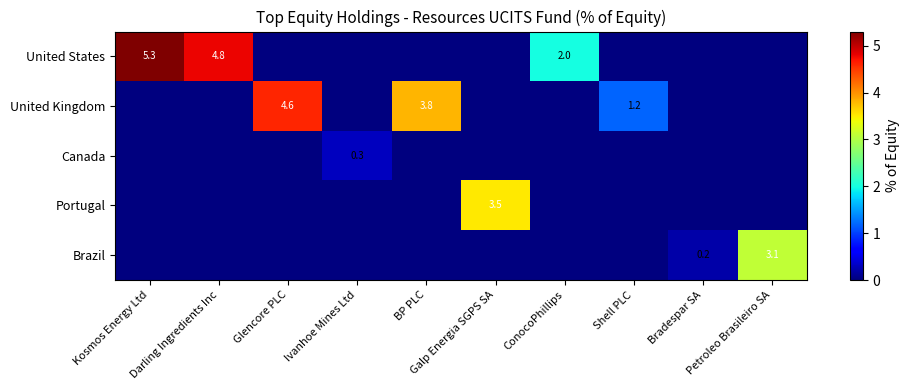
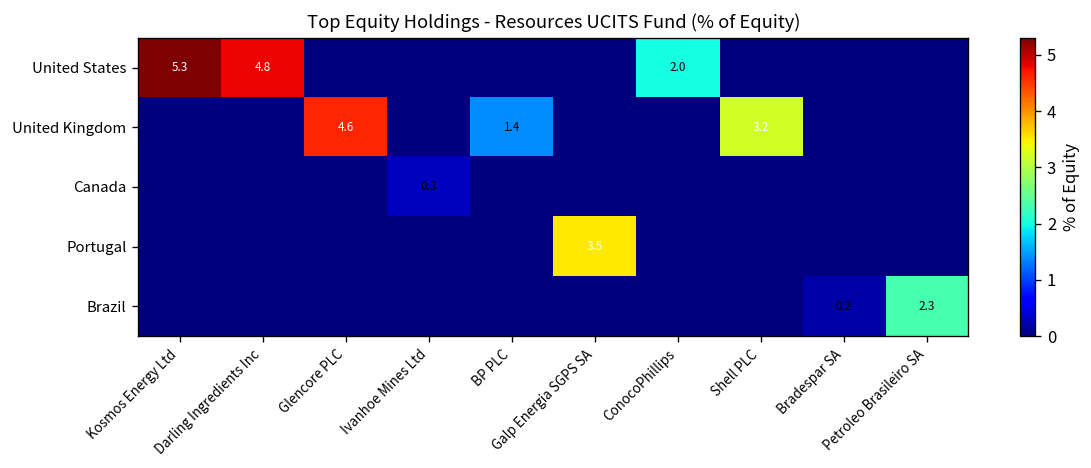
  {
    "United States": {
      "Kosmos Energy Ltd": 5.3,
      "Darling Ingredients Inc": 4.8,
      "ConocoPhillips": 2.0
    },
    "United Kingdom": {
      "Glencore PLC": 4.6,
-     "BP PLC": 3.8,
-     "Shell PLC": 1.2
+     "BP PLC": 1.4,
+     "Shell PLC": 3.2
    },
    "Canada": {
      "Ivanhoe Mines Ltd": 0.3
    },
    "Portugal": {
      "Galp Energia SGPS SA": 3.5
    },
    "Brazil": {
      "Bradespar SA": 0.2,
-     "Petroleo Brasileiro SA": 3.1
+     "Petroleo Brasileiro SA": 2.3
    }
  }
